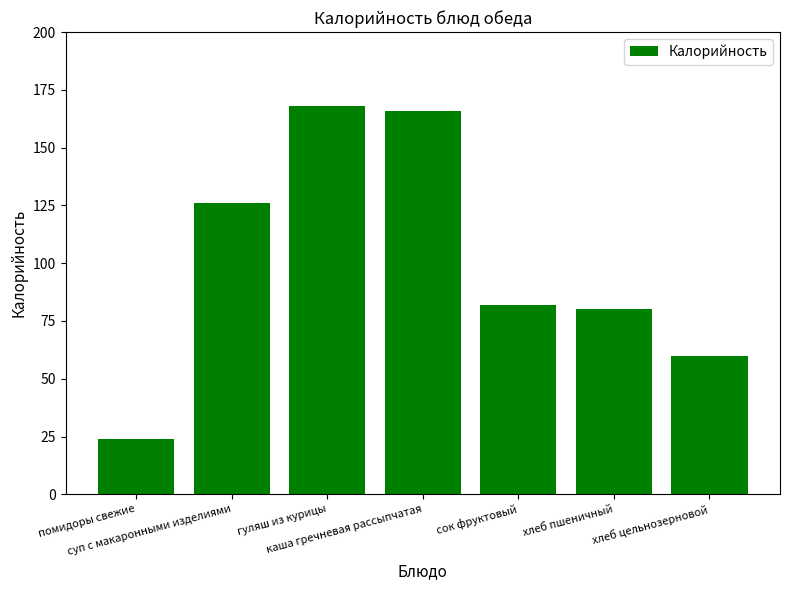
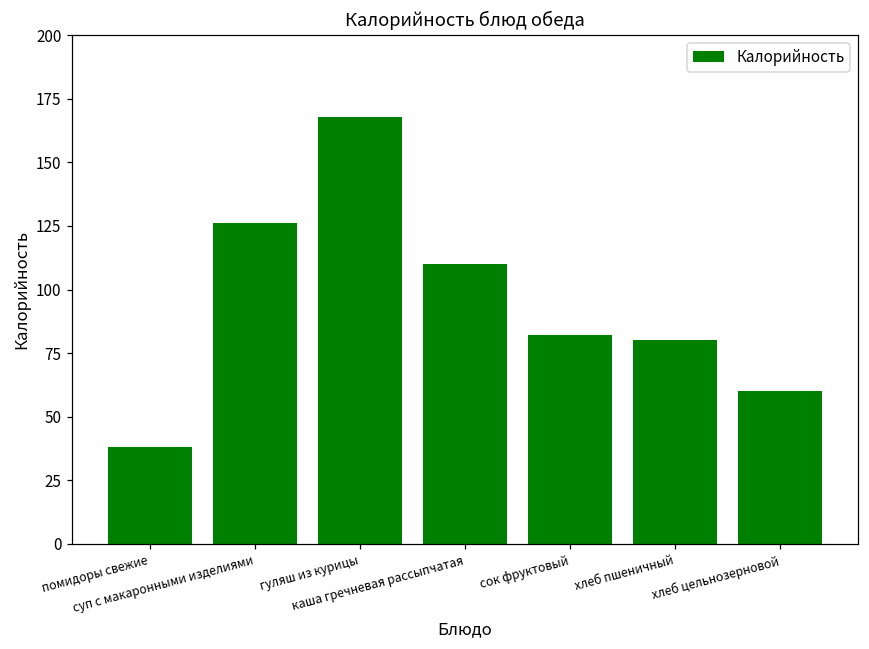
  {
-   "помидоры свежие": 24,
+   "помидоры свежие": 38,
    "суп с макаронными изделиями": 126,
    "гуляш из курицы": 168,
-   "каша гречневая рассыпчатая": 166,
+   "каша гречневая рассыпчатая": 110,
    "сок фруктовый": 82,
    "хлеб пшеничный": 80,
    "хлеб цельнозерновой": 60
  }
